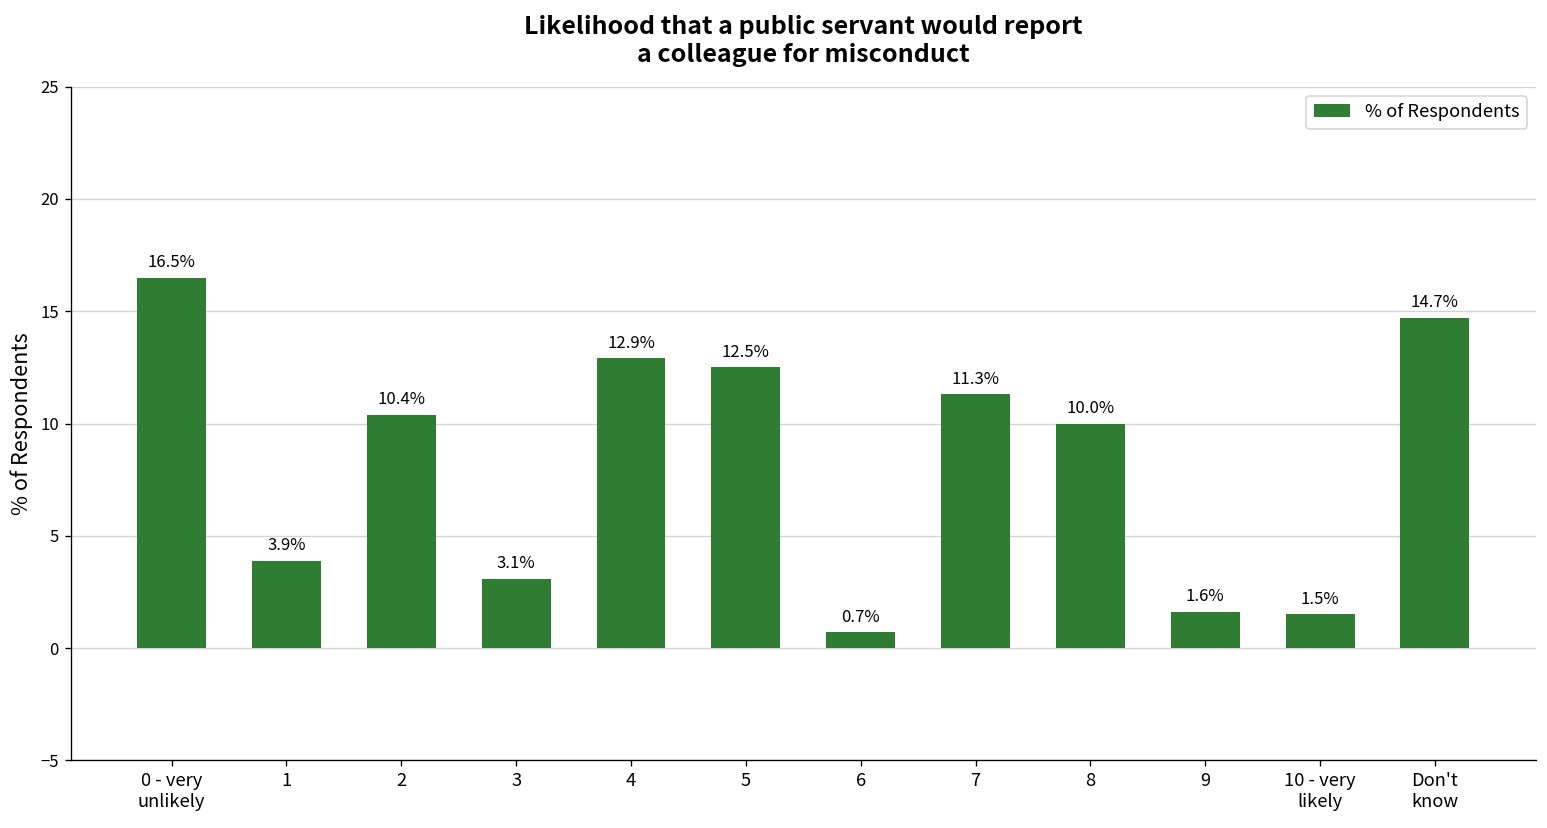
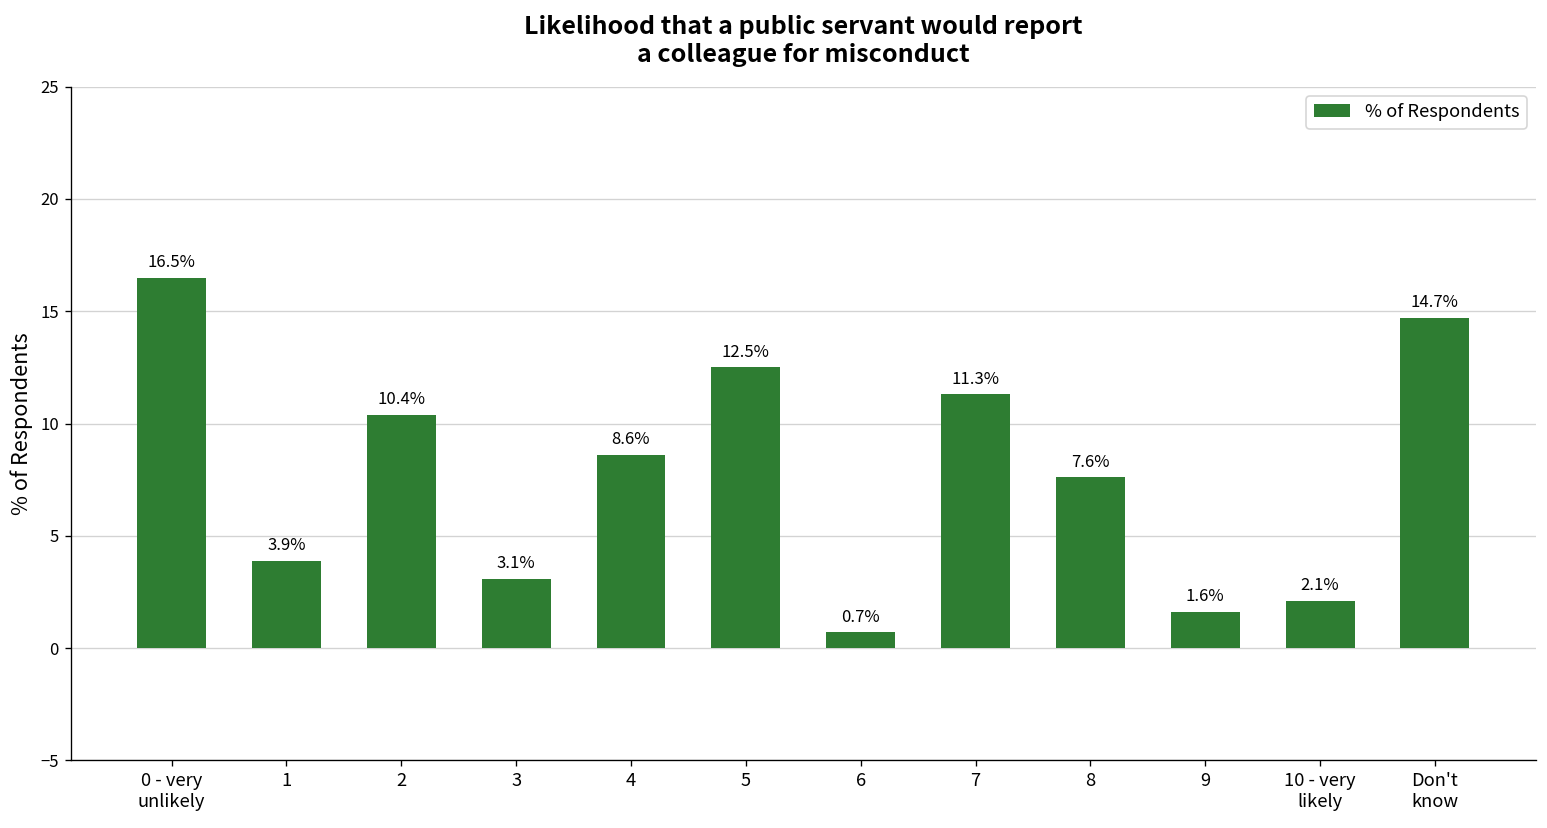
  {
    "0 - very unlikely": "16.5%",
    "1": "3.9%",
    "2": "10.4%",
    "3": "3.1%",
-   "4": "12.9%",
+   "4": "8.6%",
    "5": "12.5%",
    "6": "0.7%",
    "7": "11.3%",
-   "8": "10.0%",
+   "8": "7.6%",
    "9": "1.6%",
-   "10 - very likely": "1.5%",
+   "10 - very likely": "2.1%",
    "Don't know": "14.7%"
  }
